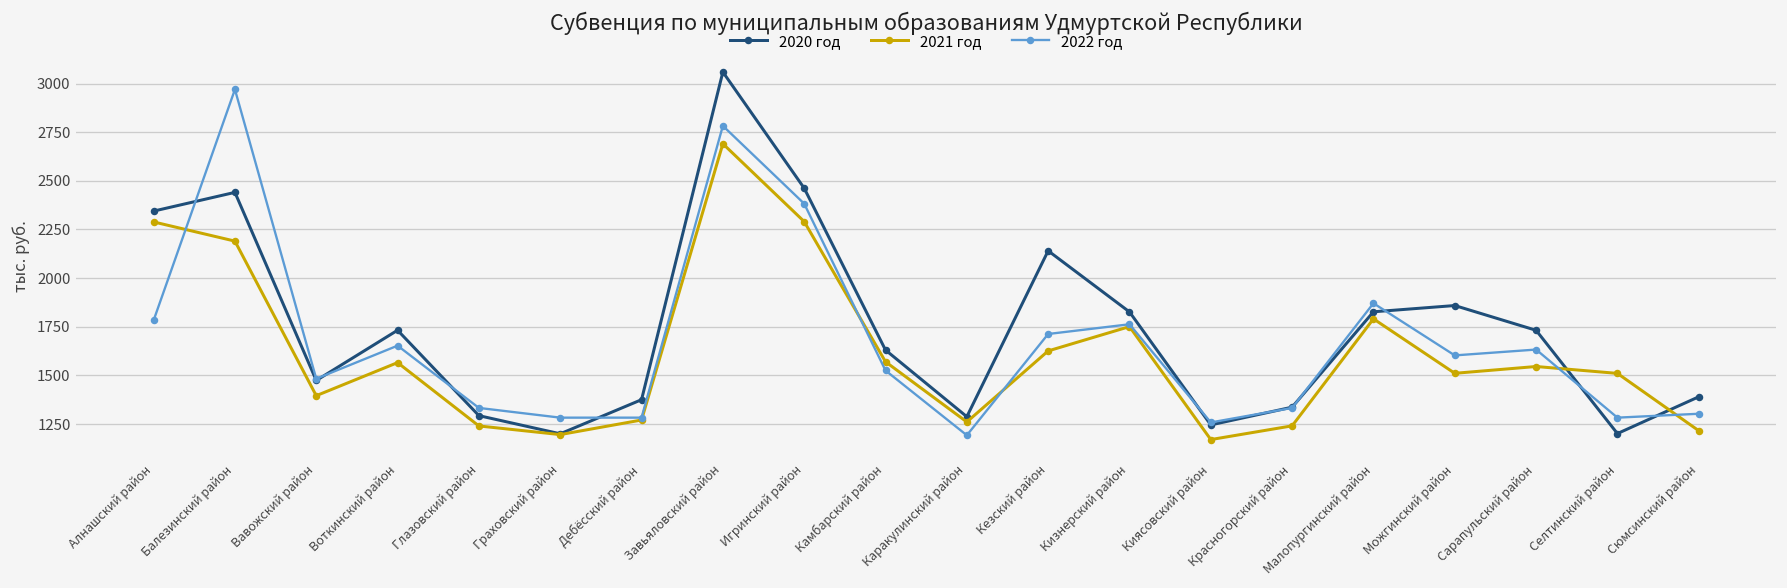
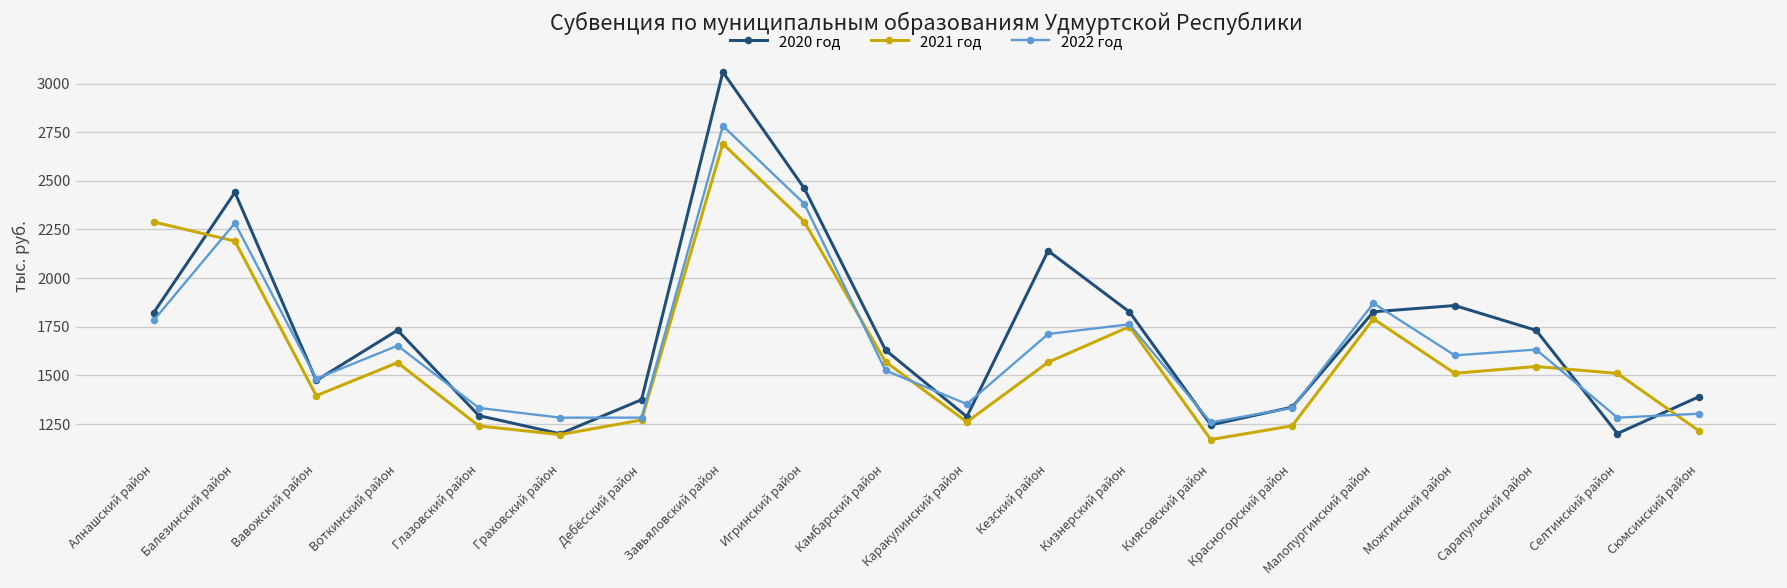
  {
    "2020 год": {
-     "Алнашский район": 2340,
+     "Алнашский район": 1820,
      "Балезинский район": 2440,
      "Воткинский район": 1730,
      "Глазовский район": 1290,
      "Дебёсский район": 1380,
      "Завьяловский район": 3060,
      "Игринский район": 2460,
      "Камбарский район": 1630,
      "Каракулинский район": 1290,
      "Кезский район": 2140,
      "Кизнерский район": 1830,
      "Малопургинский район": 1830,
      "Можгинский район": 1860,
      "Сарапульский район": 1730,
      "Селтинский район": 1200,
      "Сюмсинский район": 1390
    },
    "2021 год": {
      "Алнашский район": 2290,
      "Балезинский район": 2190,
      "Вавожский район": 1400,
      "Воткинский район": 1570,
      "Глазовский район": 1240,
      "Завьяловский район": 2690,
      "Игринский район": 2290,
      "Камбарский район": 1570,
      "Каракулинский район": 1260,
-     "Кезский район": 1630,
+     "Кезский район": 1570,
      "Киясовский район": 1170,
      "Красногорский район": 1240,
      "Малопургинский район": 1790,
      "Можгинский район": 1510,
      "Сарапульский район": 1550,
      "Селтинский район": 1510,
      "Сюмсинский район": 1220
    },
    "2022 год": {
      "Алнашский район": 1780,
-     "Балезинский район": 2970,
+     "Балезинский район": 2280,
      "Воткинский район": 1650,
      "Глазовский район": 1330,
      "Граховский район": 1280,
      "Завьяловский район": 2780,
      "Игринский район": 2380,
      "Камбарский район": 1530,
-     "Каракулинский район": 1190,
+     "Каракулинский район": 1350,
      "Кезский район": 1710,
      "Малопургинский район": 1870,
      "Можгинский район": 1600,
      "Сарапульский район": 1630,
      "Селтинский район": 1280,
      "Сюмсинский район": 1300
    }
  }
